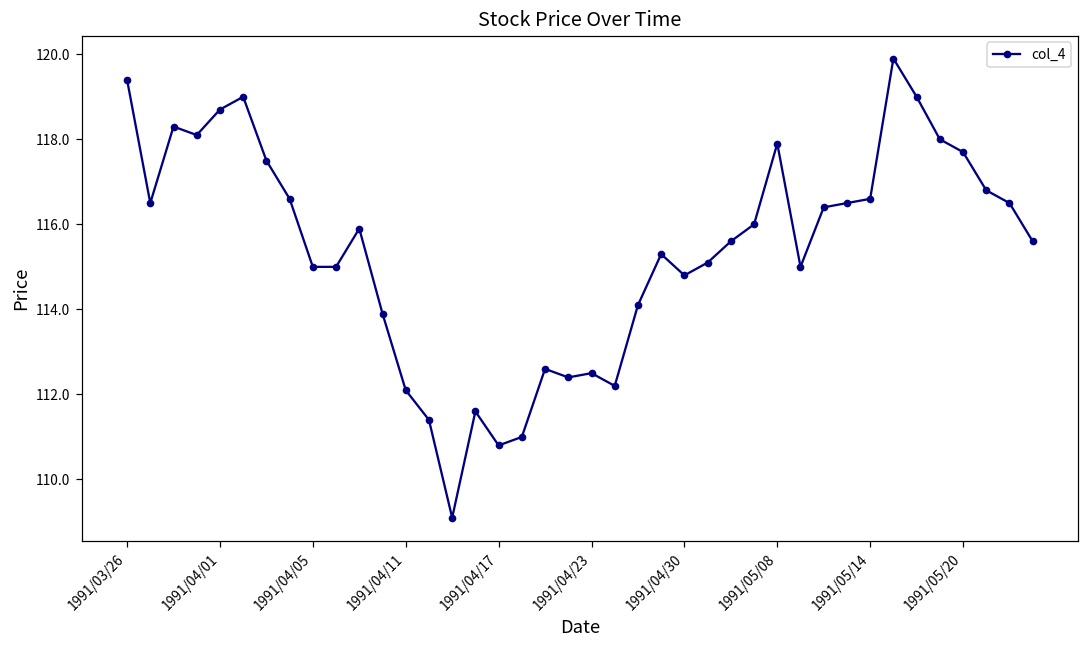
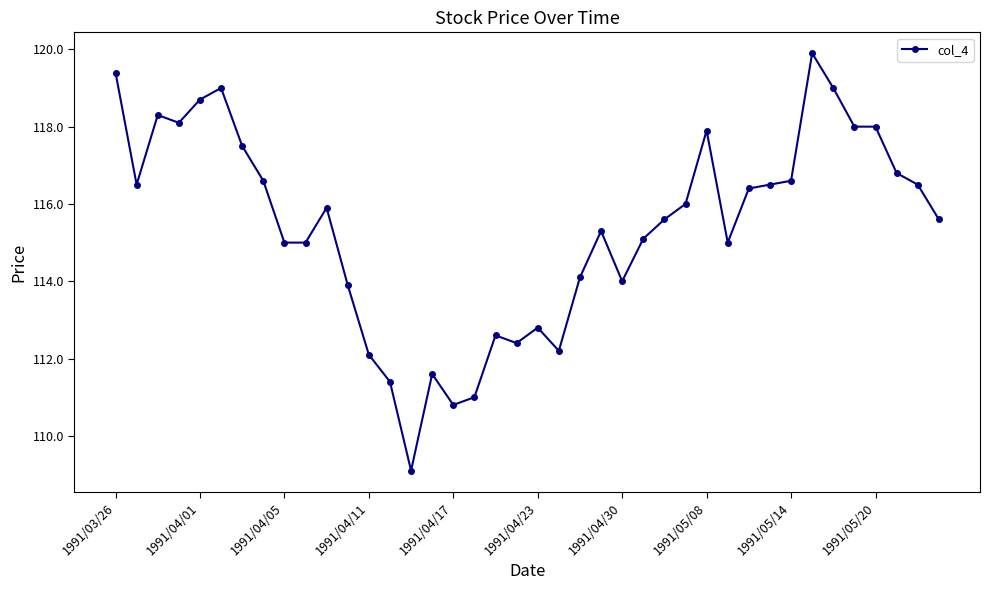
  {
    "1991/03/26": 119.4,
    "1991/04/01": 118.7,
    "1991/04/05": 115.0,
    "1991/04/11": 112.1,
    "1991/04/17": 110.8,
-   "1991/04/23": 112.5,
-   "1991/04/30": 114.8,
+   "1991/04/23": 112.8,
+   "1991/04/30": 114.0,
    "1991/05/08": 117.9,
    "1991/05/14": 116.6,
-   "1991/05/20": 117.7
+   "1991/05/20": 118.0
  }
